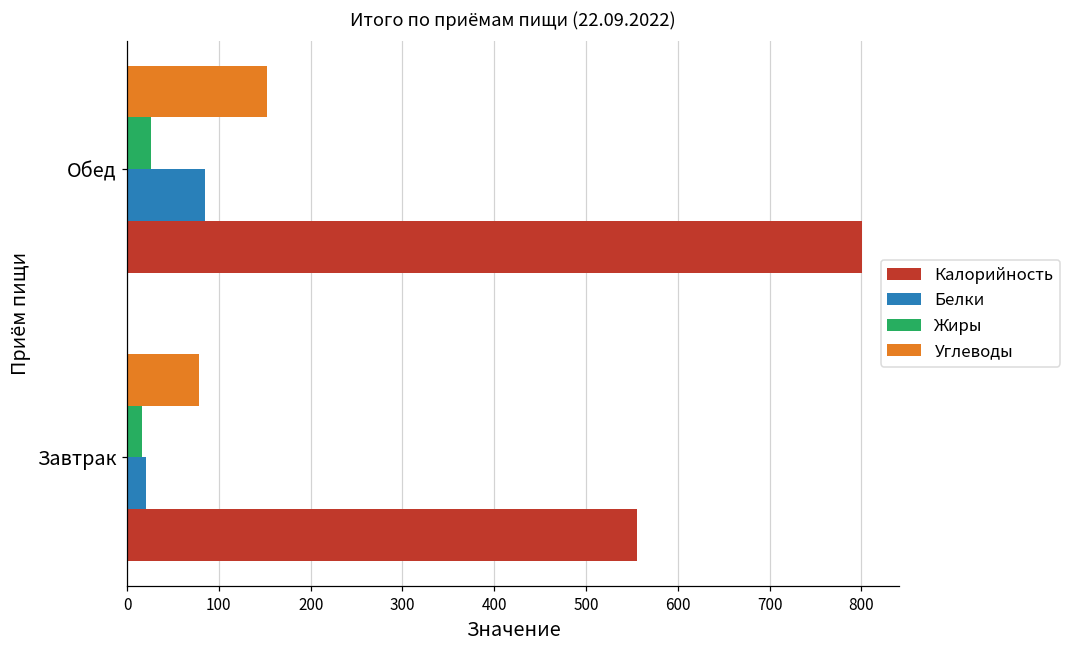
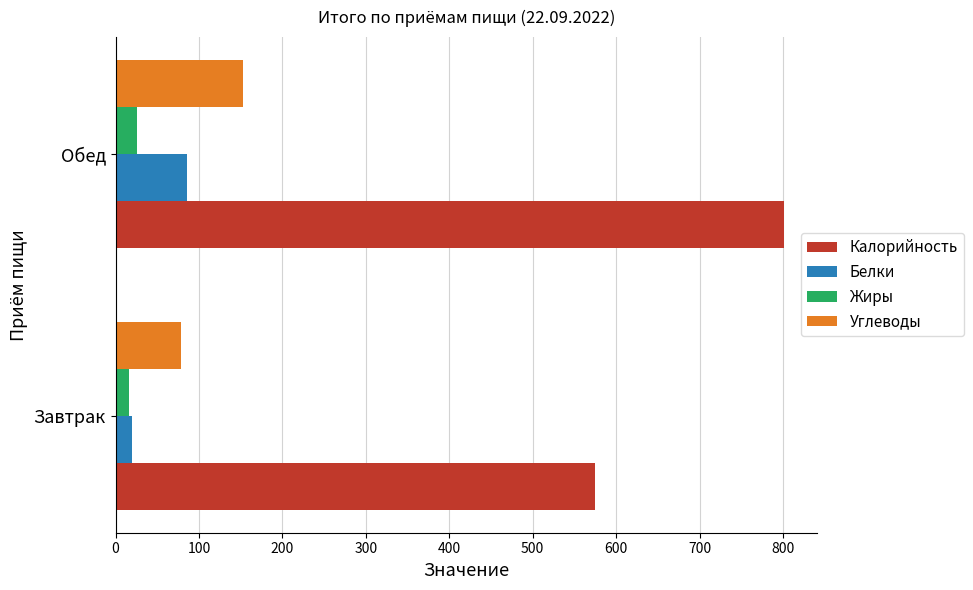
  {
    "Калорийность": {
      "Обед": 800,
-     "Завтрак": 560
+     "Завтрак": 570
    },
    "Белки": {
      "Обед": 90,
      "Завтрак": 20
    },
    "Жиры": {
      "Обед": 30,
      "Завтрак": 20
    },
    "Углеводы": {
      "Обед": 150,
      "Завтрак": 80
    }
  }
